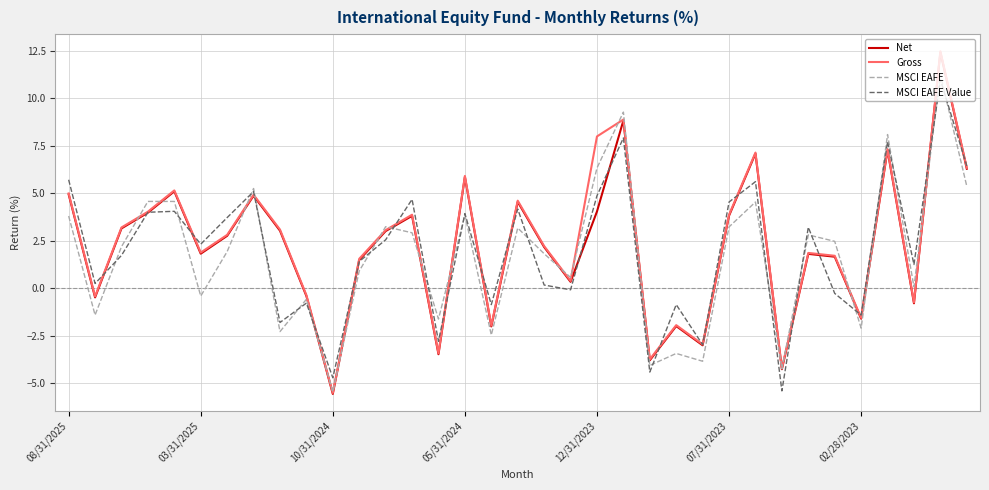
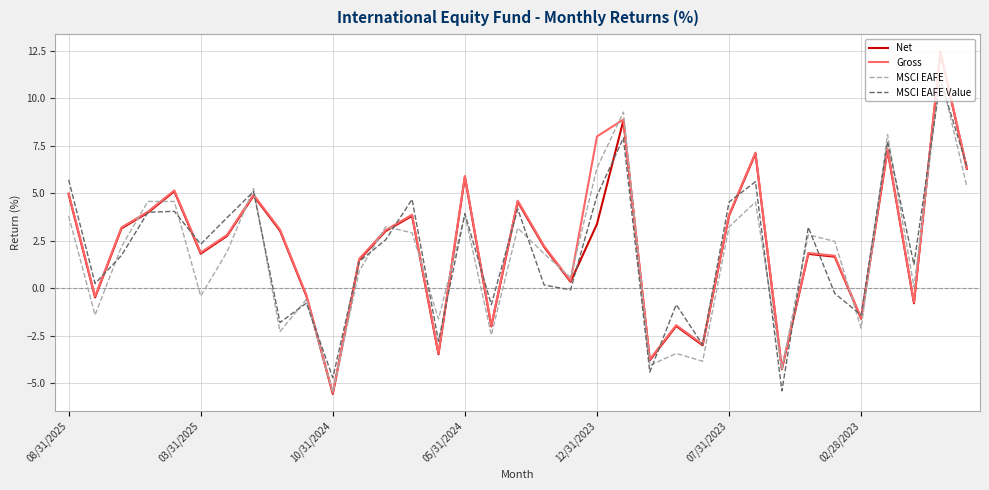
  {
    "Net": {
-     "12/31/2023": 4.1
+     "12/31/2023": 3.4
    },
    "Gross": {
      "12/31/2023": 8.0
    },
    "MSCI EAFE": {
      "08/31/2025": 3.8,
      "03/31/2025": -0.4,
      "12/31/2023": 6.3,
      "07/31/2023": 3.2,
      "02/28/2023": -2.1
    },
    "MSCI EAFE Value": {
      "08/31/2025": 5.7,
      "03/31/2025": 2.3,
      "10/31/2024": -4.7,
      "12/31/2023": 4.9,
      "07/31/2023": 4.6,
      "02/28/2023": -1.4
    }
  }
